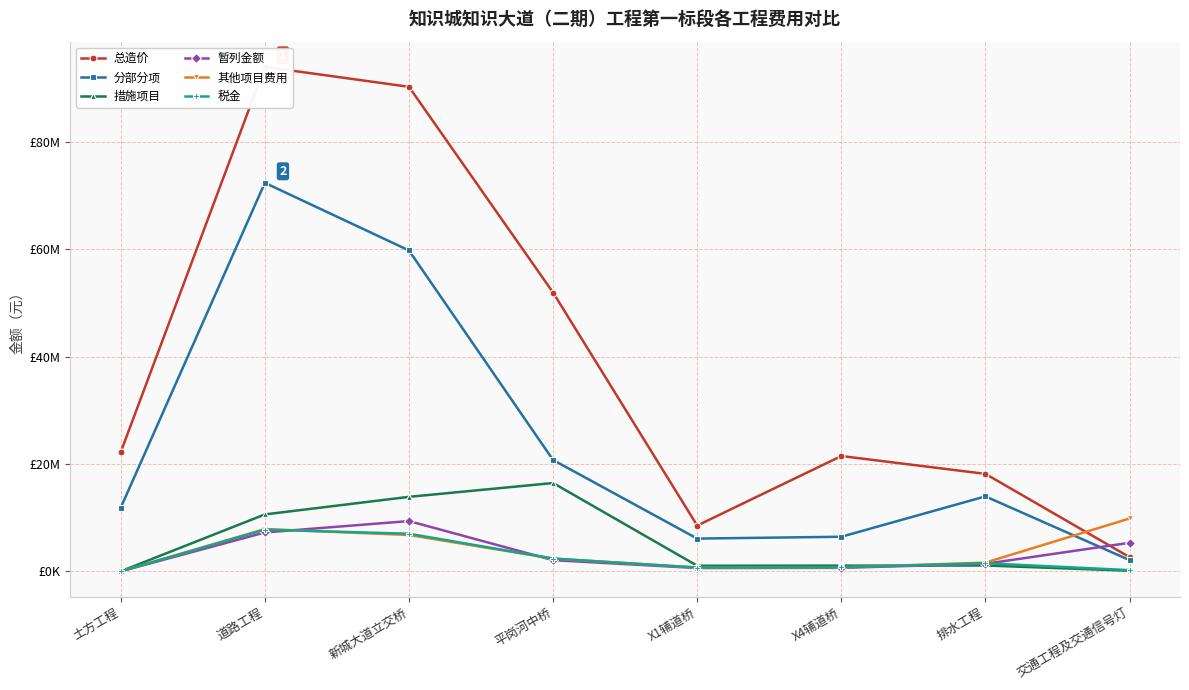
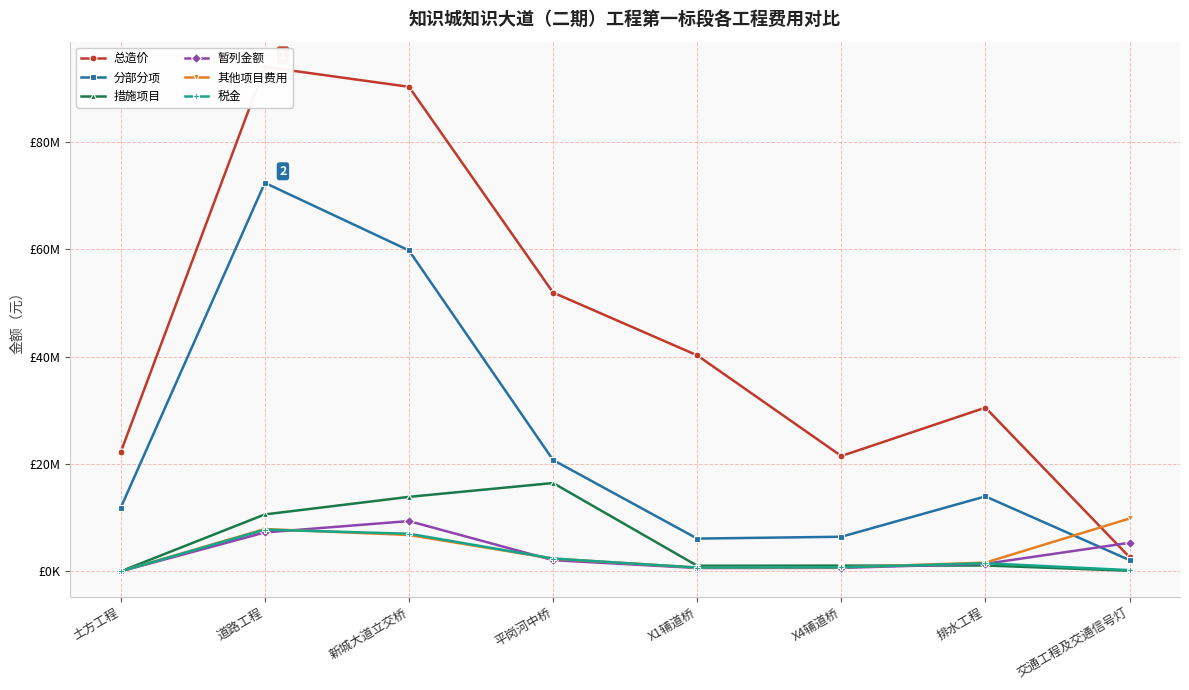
  {
    "总造价": {
      "土方工程": "£22000000",
      "新城大道立交桥": "£90000000",
      "平岗河中桥": "£52000000",
-     "X1辅道桥": "£9000000",
+     "X1辅道桥": "£40000000",
      "X4辅道桥": "£21000000",
-     "排水工程": "£18000000",
+     "排水工程": "£30000000",
      "交通工程及交通信号灯": "£3000000"
    },
    "措施项目": {
      "道路工程": "£11000000",
      "新城大道立交桥": "£14000000",
      "平岗河中桥": "£16000000"
    },
    "暂列金额": {
      "道路工程": "£7000000",
      "新城大道立交桥": "£9000000",
      "交通工程及交通信号灯": "£5000000"
    },
    "其他项目费用": {
      "交通工程及交通信号灯": "£10000000"
    }
  }
